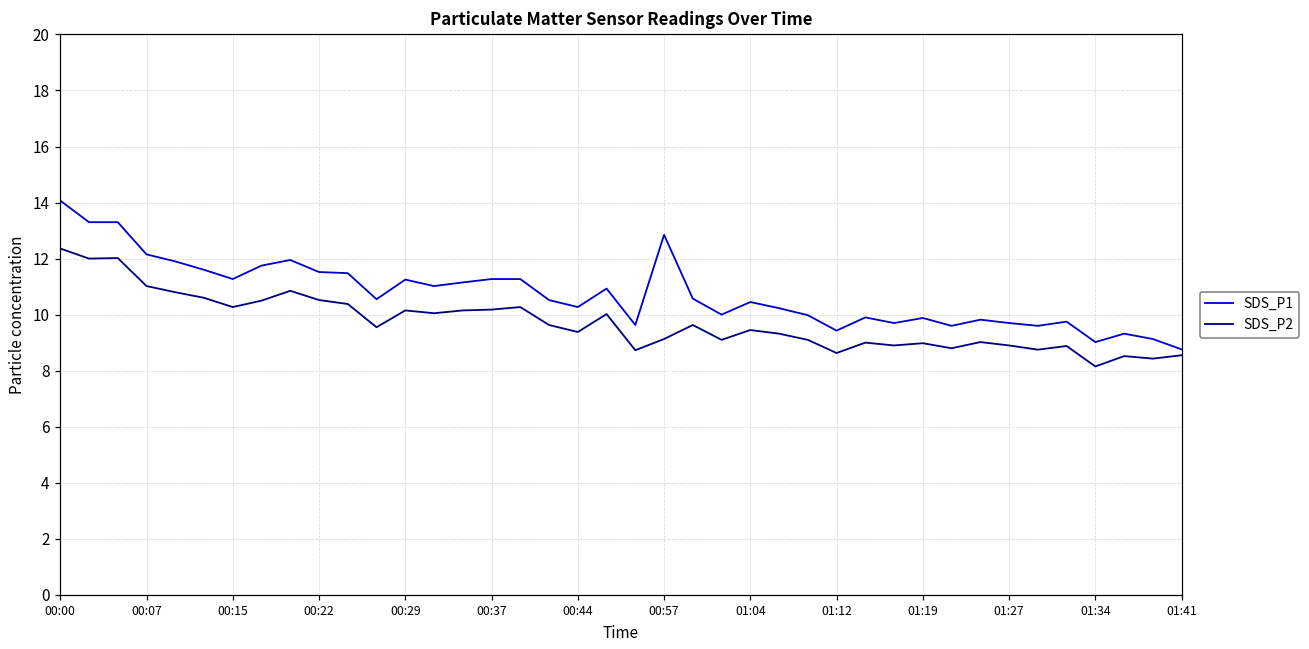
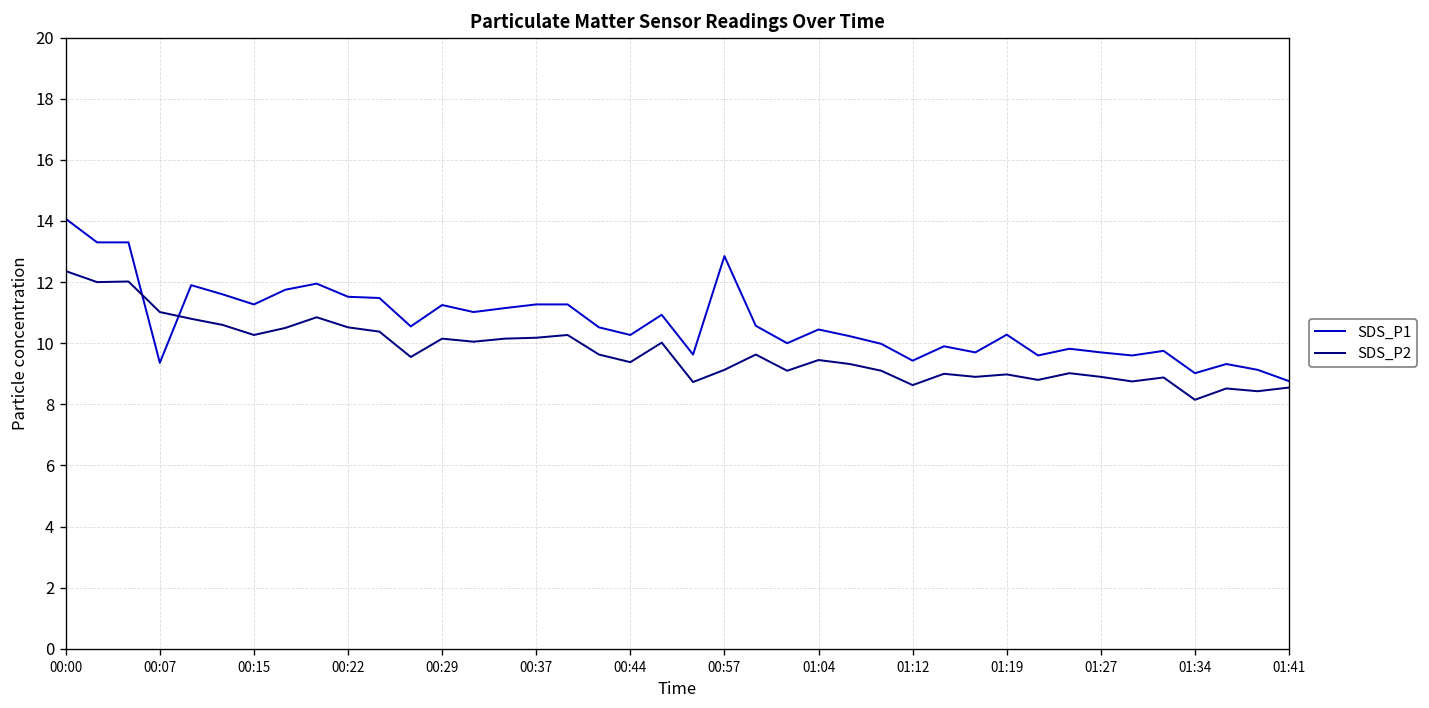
  {
    "SDS_P1": {
      "00:00": 14.1,
-     "00:07": 12.2,
+     "00:07": 9.4,
      "00:15": 11.3,
      "00:22": 11.5,
      "00:29": 11.3,
      "00:37": 11.3,
      "00:44": 10.3,
      "00:57": 12.9,
      "01:04": 10.5,
      "01:12": 9.4,
-     "01:19": 9.9,
+     "01:19": 10.3,
      "01:27": 9.7,
      "01:34": 9.0,
      "01:41": 8.8
    },
    "SDS_P2": {
      "00:00": 12.4,
      "00:07": 11.0,
      "00:15": 10.3,
      "00:22": 10.5,
      "00:29": 10.2,
      "00:37": 10.2,
      "00:44": 9.4,
      "00:57": 9.1,
      "01:04": 9.5,
      "01:12": 8.6,
      "01:19": 9.0,
      "01:27": 8.9,
      "01:34": 8.2,
      "01:41": 8.6
    }
  }
